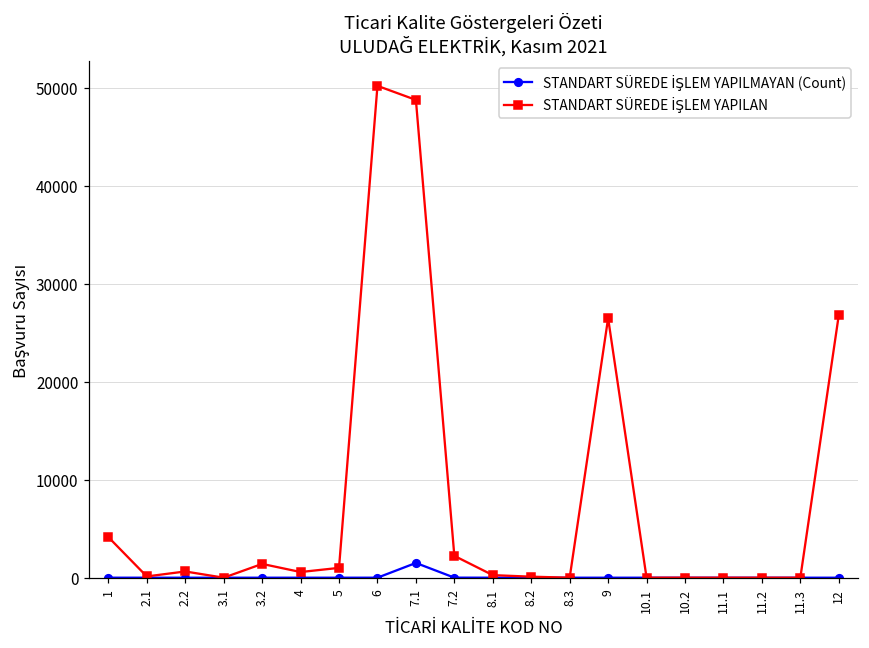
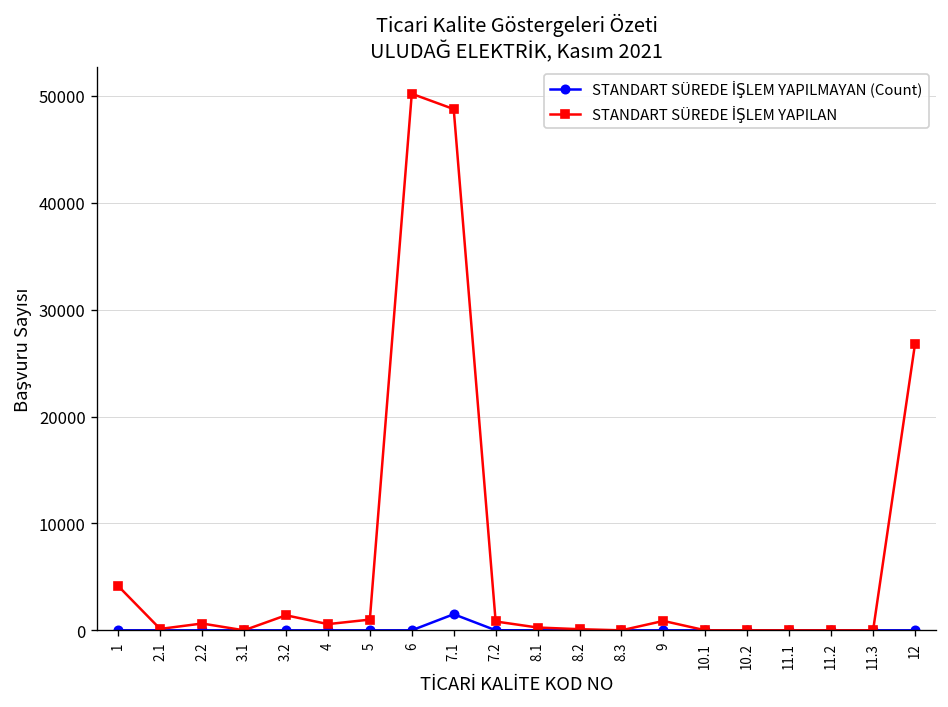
  {
    "STANDART SÜREDE İŞLEM YAPILMAYAN (Count)": {
      "1": 0,
      "2.2": 0,
      "3.2": 0,
      "4": 0,
      "5": 0,
      "6": 0,
      "7.1": 2000,
      "7.2": 0,
      "9": 0,
      "12": 0
    },
    "STANDART SÜREDE İŞLEM YAPILAN": {
      "1": 4000,
      "2.2": 1000,
      "3.2": 1000,
      "4": 1000,
      "5": 1000,
      "6": 50000,
      "7.1": 49000,
-     "7.2": 2000,
-     "9": 26000,
+     "7.2": 1000,
+     "9": 1000,
      "12": 27000
    }
  }
